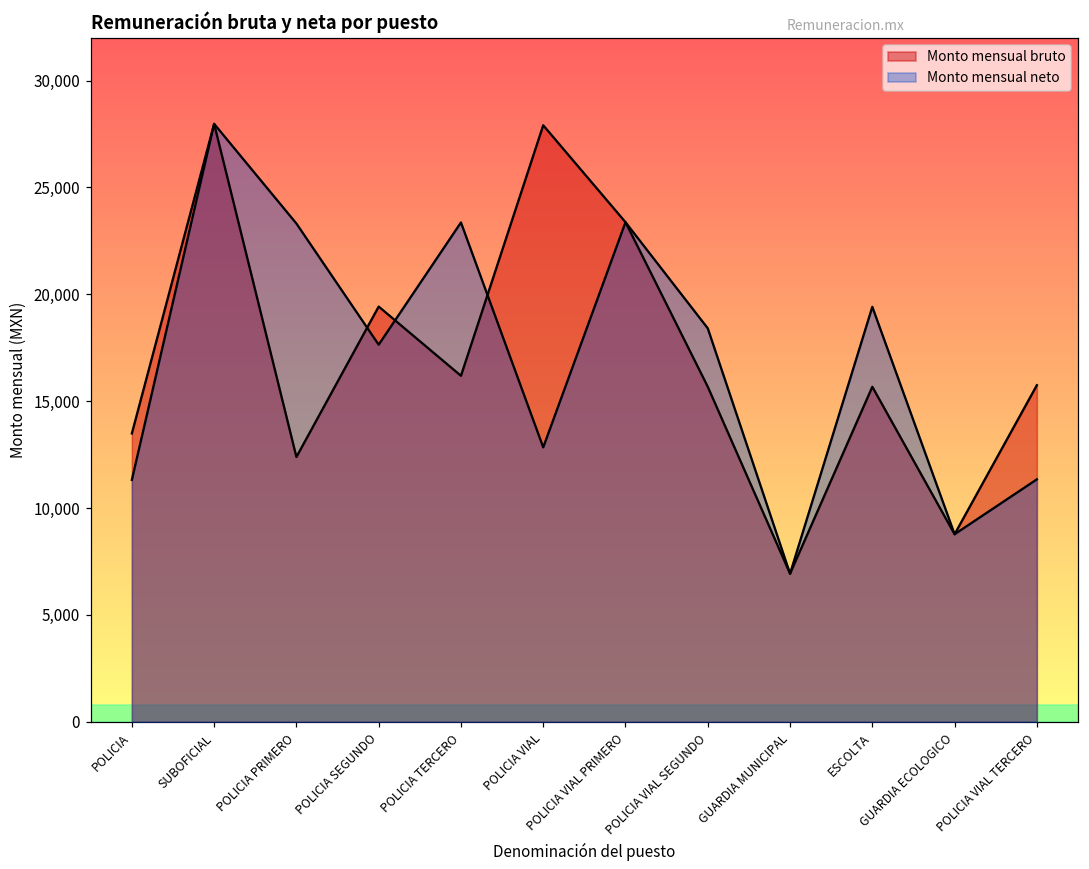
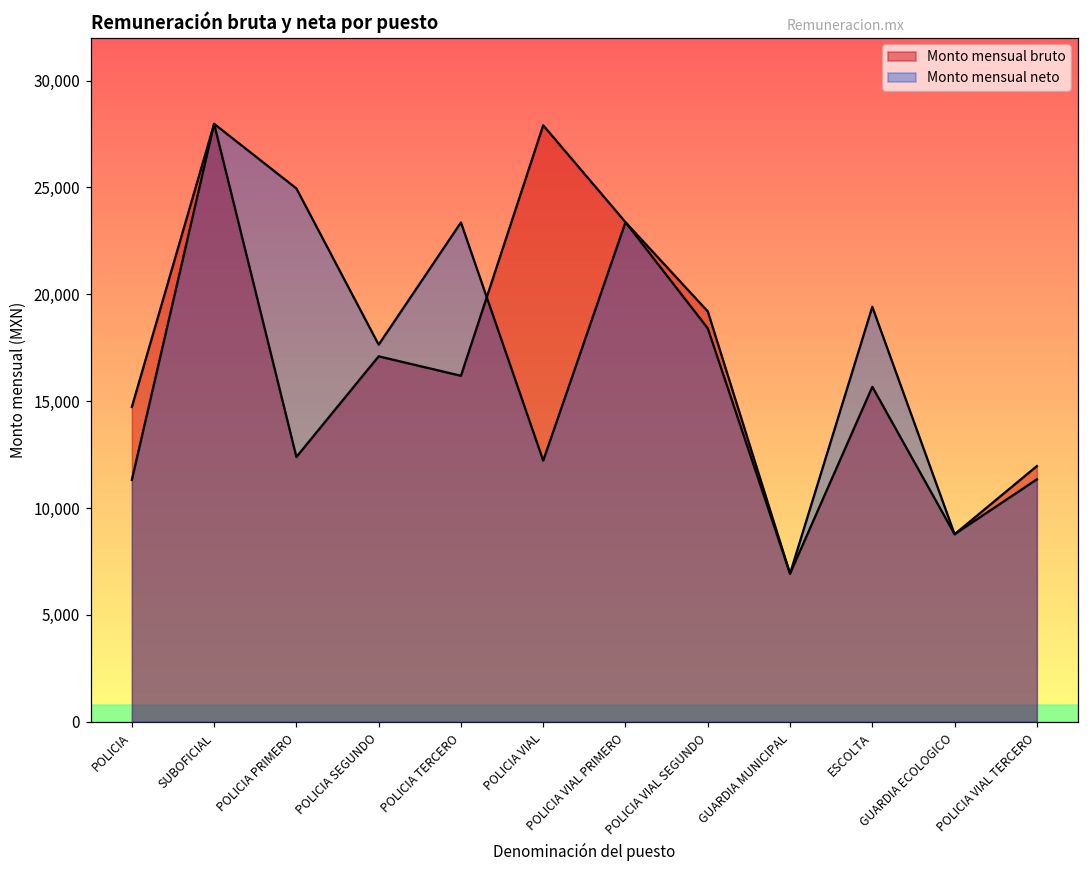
  {
    "Monto mensual bruto": {
-     "POLICIA": "13,500",
+     "POLICIA": "14,700",
      "POLICIA PRIMERO": "12,400",
-     "POLICIA SEGUNDO": "19,400",
+     "POLICIA SEGUNDO": "17,100",
      "POLICIA TERCERO": "16,200",
      "POLICIA VIAL": "27,900",
-     "POLICIA VIAL SEGUNDO": "15,700",
+     "POLICIA VIAL SEGUNDO": "19,200",
      "ESCOLTA": "15,700",
-     "POLICIA VIAL TERCERO": "15,800"
+     "POLICIA VIAL TERCERO": "12,000"
    },
    "Monto mensual neto": {
      "POLICIA": "11,300",
-     "POLICIA PRIMERO": "23,300",
+     "POLICIA PRIMERO": "25,000",
      "POLICIA SEGUNDO": "17,600",
      "POLICIA TERCERO": "23,400",
-     "POLICIA VIAL": "12,800",
+     "POLICIA VIAL": "12,200",
      "POLICIA VIAL SEGUNDO": "18,400",
      "ESCOLTA": "19,400",
      "POLICIA VIAL TERCERO": "11,300"
    }
  }
